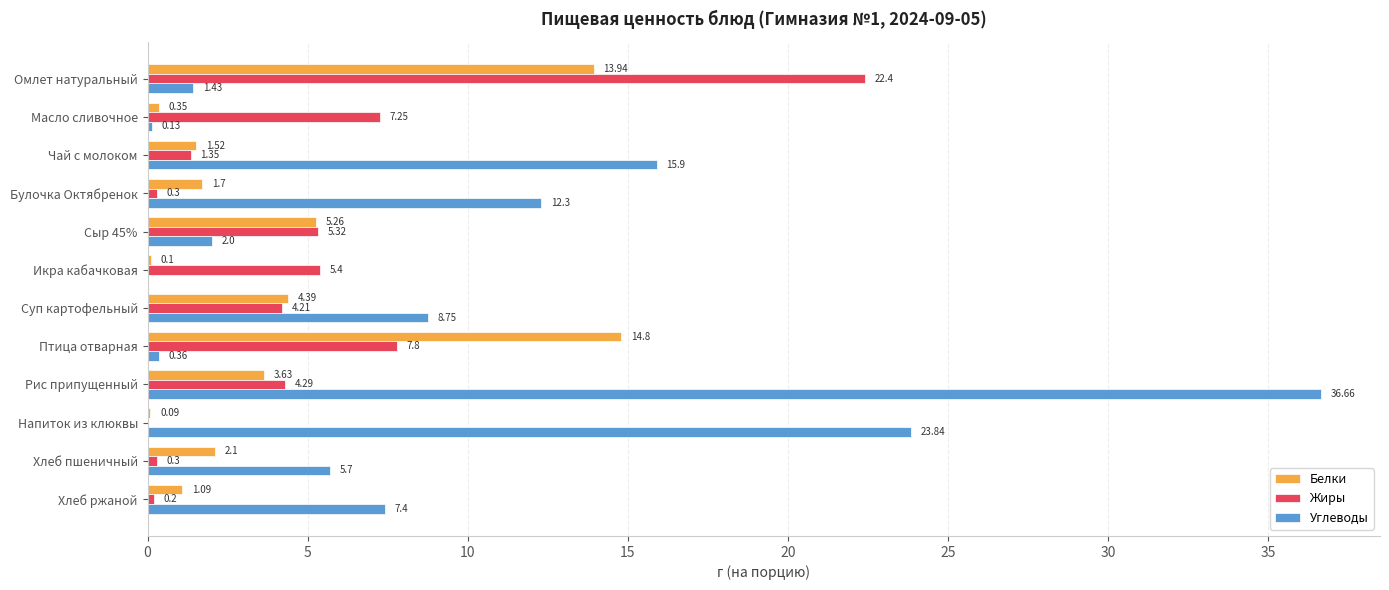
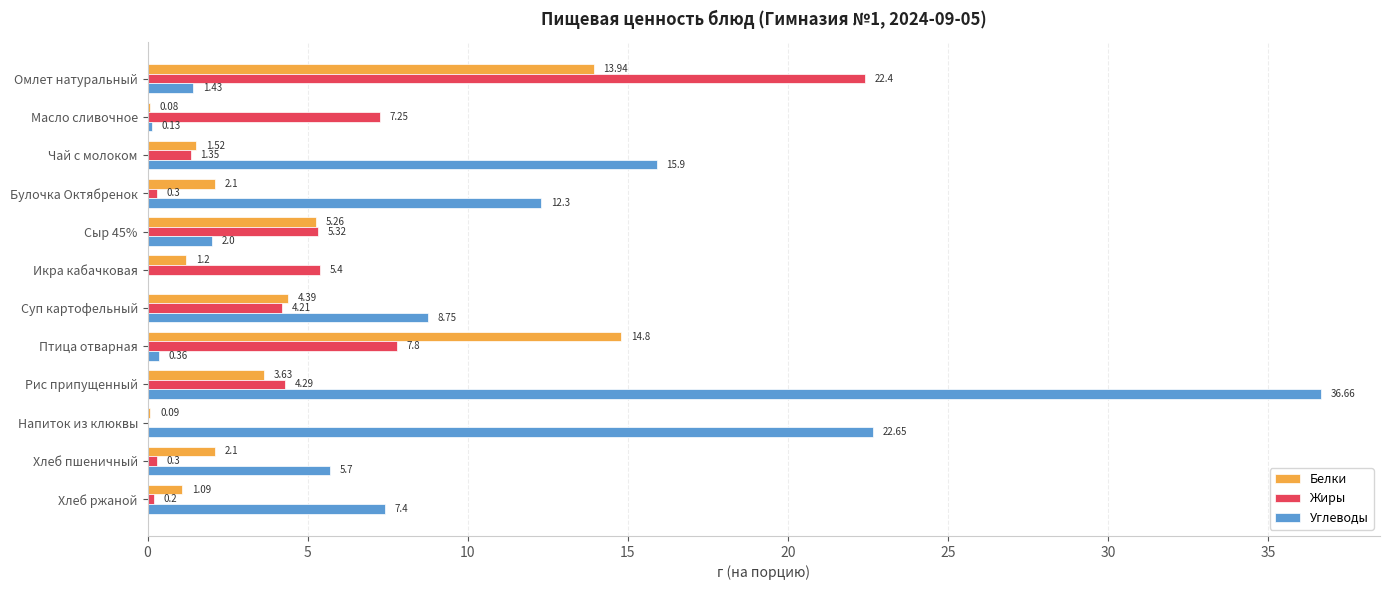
  {
    "Белки": {
      "Омлет натуральный": 13.94,
-     "Масло сливочное": 0.35,
+     "Масло сливочное": 0.08,
      "Чай с молоком": 1.52,
-     "Булочка Октябренок": 1.7,
+     "Булочка Октябренок": 2.1,
      "Сыр 45%": 5.26,
-     "Икра кабачковая": 0.1,
+     "Икра кабачковая": 1.2,
      "Суп картофельный": 4.39,
      "Птица отварная": 14.8,
      "Рис припущенный": 3.63,
      "Напиток из клюквы": 0.09,
      "Хлеб пшеничный": 2.1,
      "Хлеб ржаной": 1.09
    },
    "Жиры": {
      "Омлет натуральный": 22.4,
      "Масло сливочное": 7.25,
      "Чай с молоком": 1.35,
      "Булочка Октябренок": 0.3,
      "Сыр 45%": 5.32,
      "Икра кабачковая": 5.4,
      "Суп картофельный": 4.21,
      "Птица отварная": 7.8,
      "Рис припущенный": 4.29,
      "Хлеб пшеничный": 0.3,
      "Хлеб ржаной": 0.2
    },
    "Углеводы": {
      "Омлет натуральный": 1.43,
      "Масло сливочное": 0.13,
      "Чай с молоком": 15.9,
      "Булочка Октябренок": 12.3,
      "Сыр 45%": 2.0,
      "Суп картофельный": 8.75,
      "Птица отварная": 0.36,
      "Рис припущенный": 36.66,
-     "Напиток из клюквы": 23.84,
+     "Напиток из клюквы": 22.65,
      "Хлеб пшеничный": 5.7,
      "Хлеб ржаной": 7.4
    }
  }
